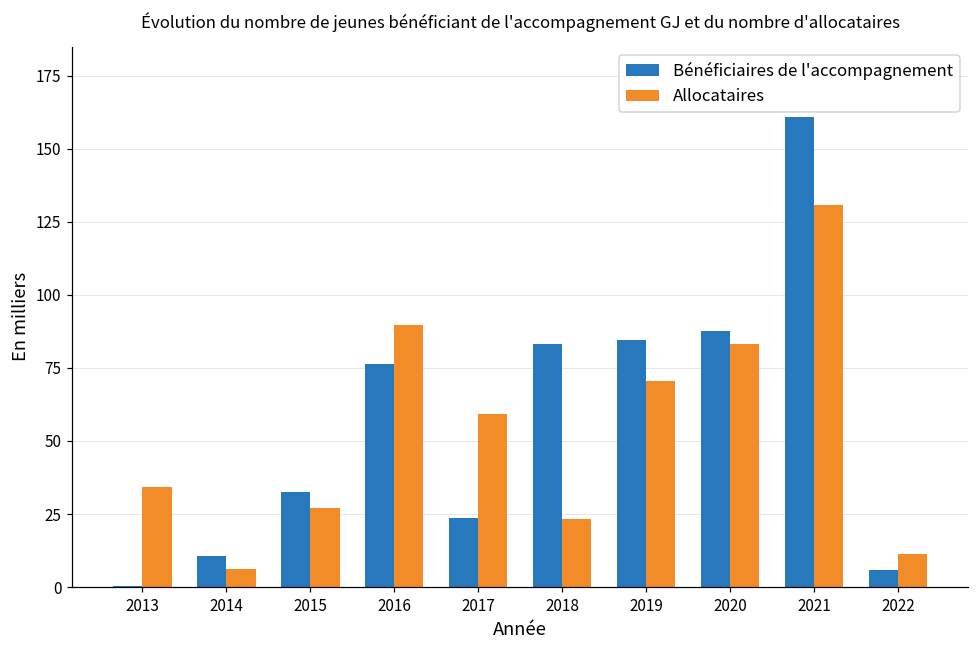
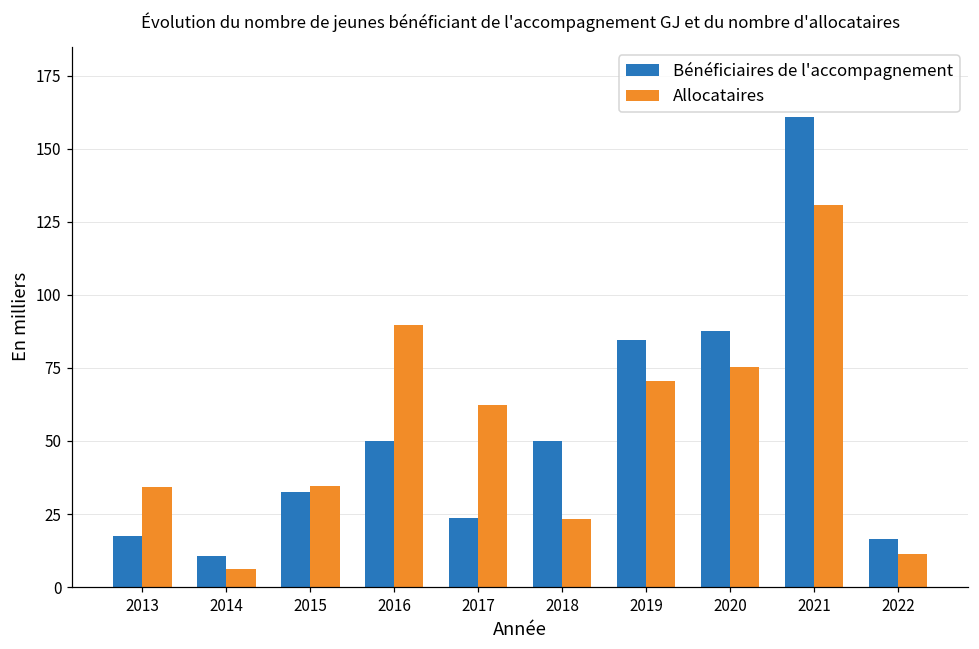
  {
    "Bénéficiaires de l'accompagnement": {
-     "2013": 0,
+     "2013": 18,
      "2014": 11,
      "2015": 32,
-     "2016": 76,
+     "2016": 50,
      "2017": 24,
-     "2018": 83,
+     "2018": 50,
      "2019": 84,
      "2020": 88,
      "2021": 161,
-     "2022": 6
+     "2022": 17
    },
    "Allocataires": {
      "2013": 34,
      "2014": 6,
-     "2015": 27,
+     "2015": 35,
      "2016": 90,
-     "2017": 59,
+     "2017": 62,
      "2018": 23,
      "2019": 71,
-     "2020": 83,
+     "2020": 75,
      "2021": 131,
      "2022": 11
    }
  }
